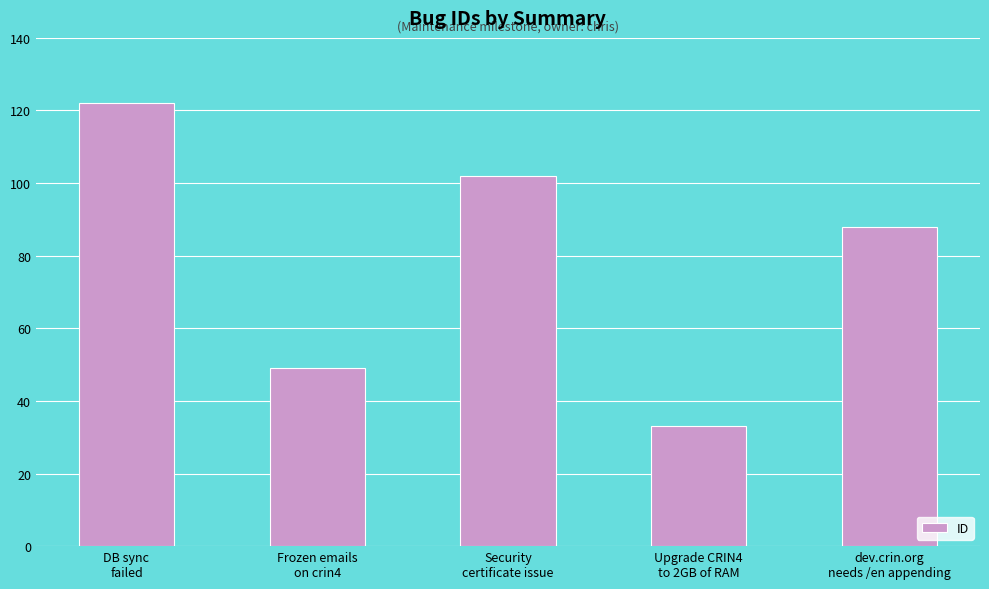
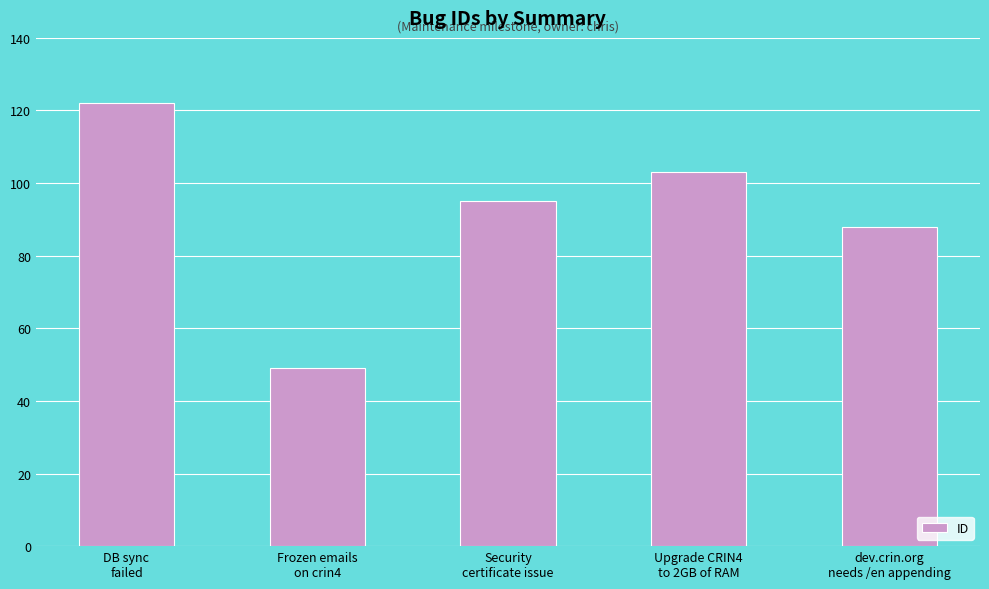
  {
    "DB sync failed": 122,
    "Frozen emails on crin4": 49,
-   "Security certificate issue": 102,
-   "Upgrade CRIN4 to 2GB of RAM": 33,
+   "Security certificate issue": 95,
+   "Upgrade CRIN4 to 2GB of RAM": 103,
    "dev.crin.org needs /en appending": 88
  }
